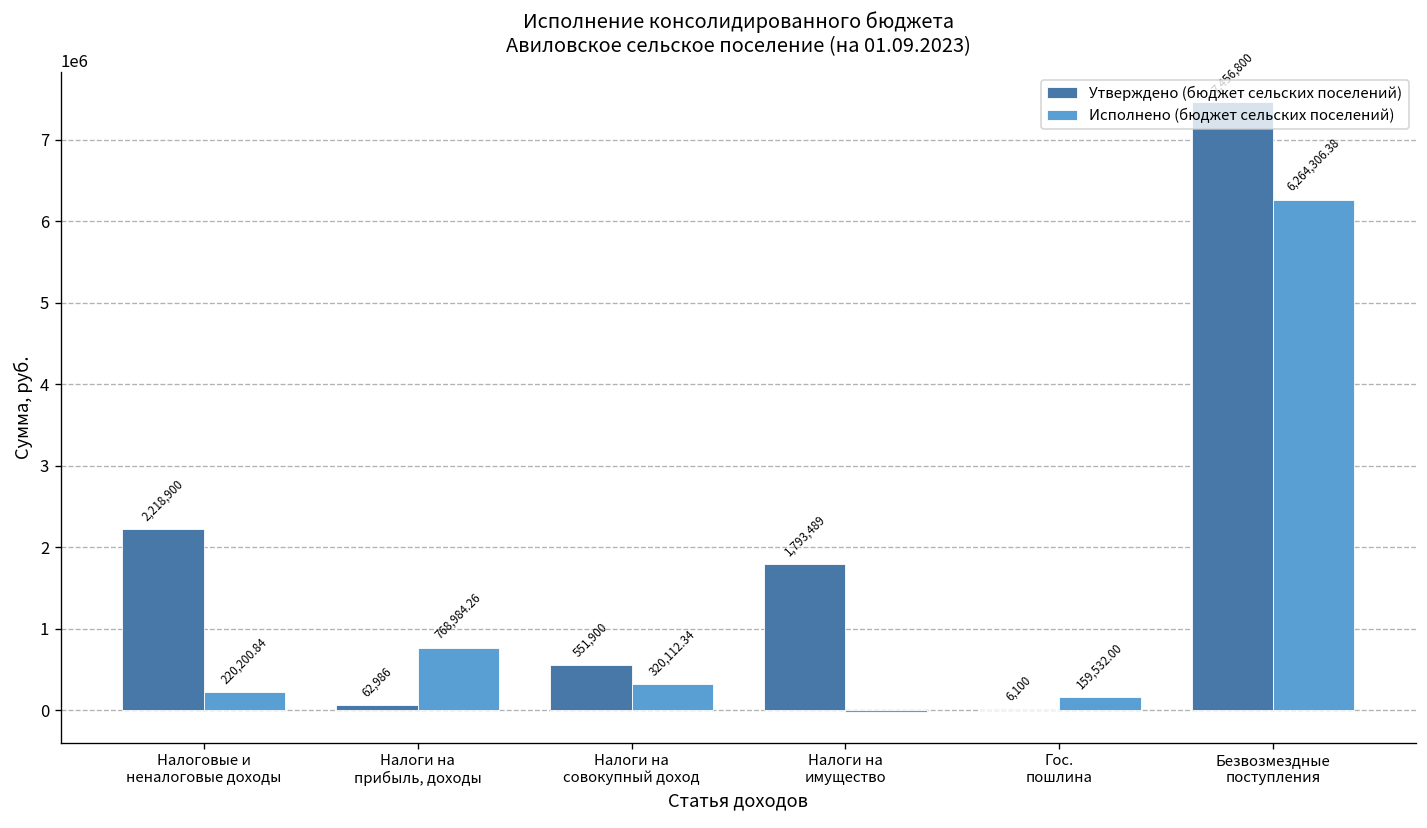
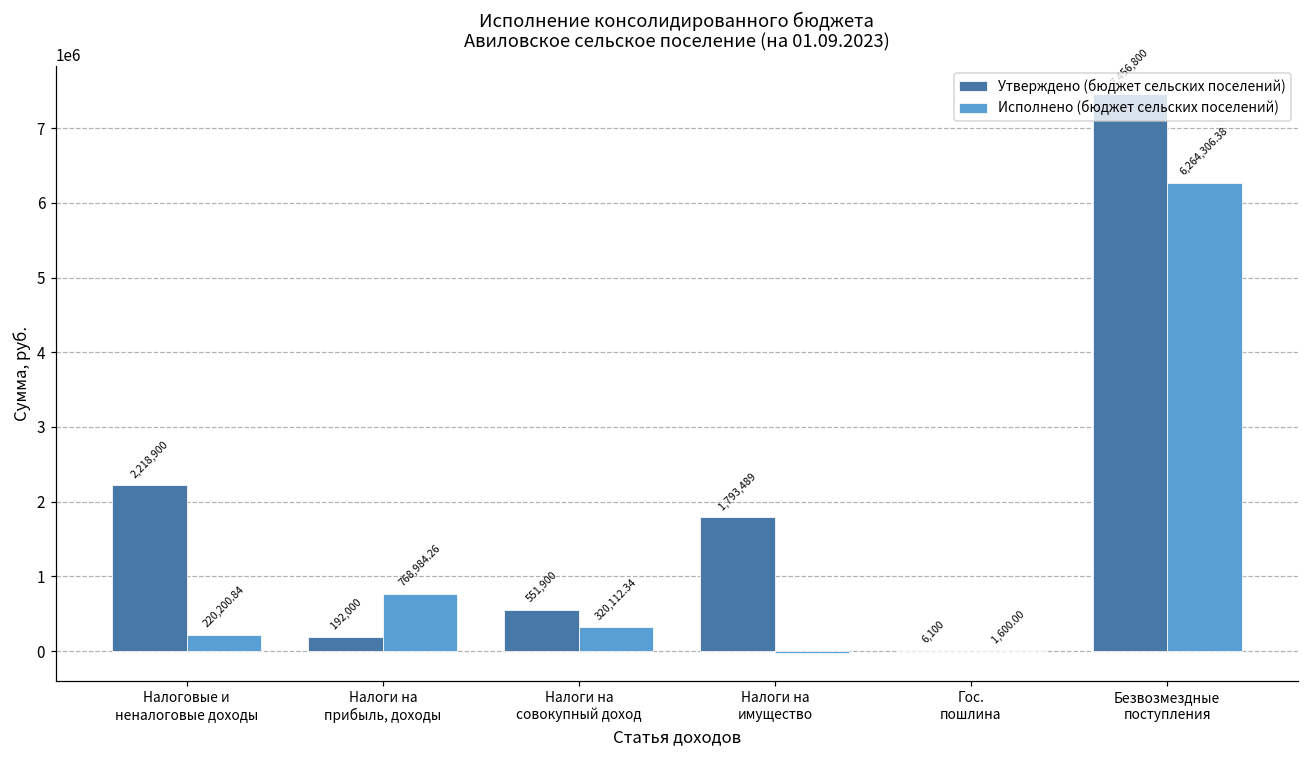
  {
    "Утверждено (бюджет сельских поселений)": {
      "Налоговые и неналоговые доходы": "2,218,900",
-     "Налоги на прибыль, доходы": "62,986",
+     "Налоги на прибыль, доходы": "192,000",
      "Налоги на совокупный доход": "551,900",
      "Налоги на имущество": "1,793,489",
      "Гос. пошлина": "6,100"
    },
    "Исполнено (бюджет сельских поселений)": {
      "Налоговые и неналоговые доходы": "220,200.84",
      "Налоги на прибыль, доходы": "768,984.26",
      "Налоги на совокупный доход": "320,112.34",
-     "Гос. пошлина": "159,532.00",
+     "Гос. пошлина": "1,600.00",
      "Безвозмездные поступления": "6,264,306.38"
    }
  }
